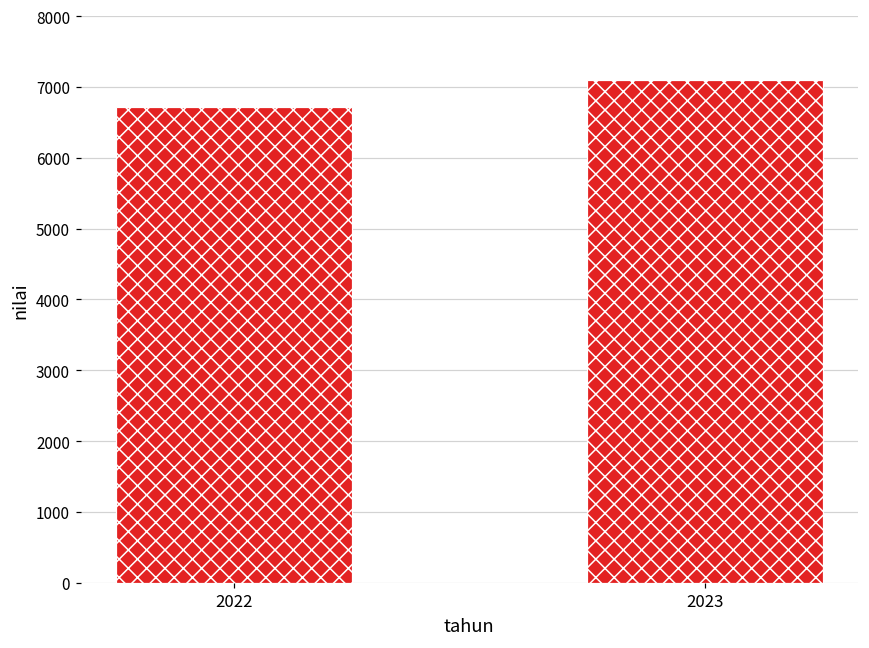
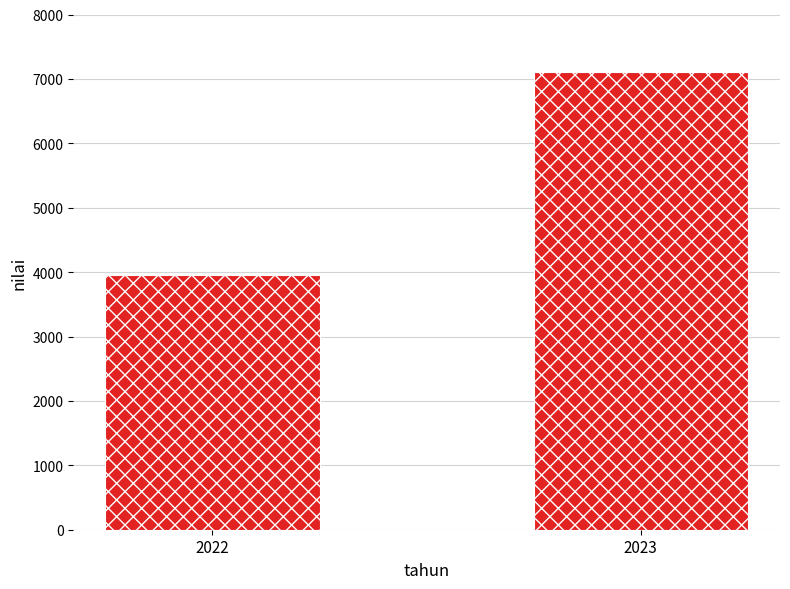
  {
-   "2022": 6700,
+   "2022": 4000,
    "2023": 7100
  }
